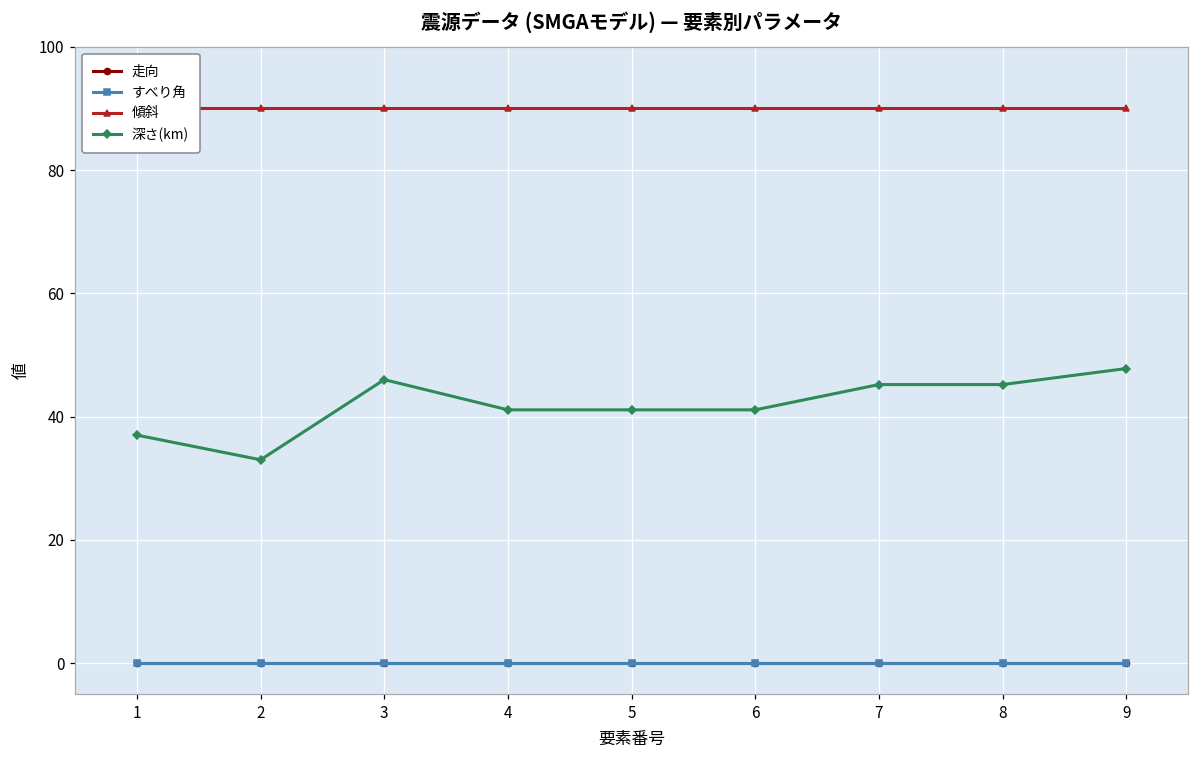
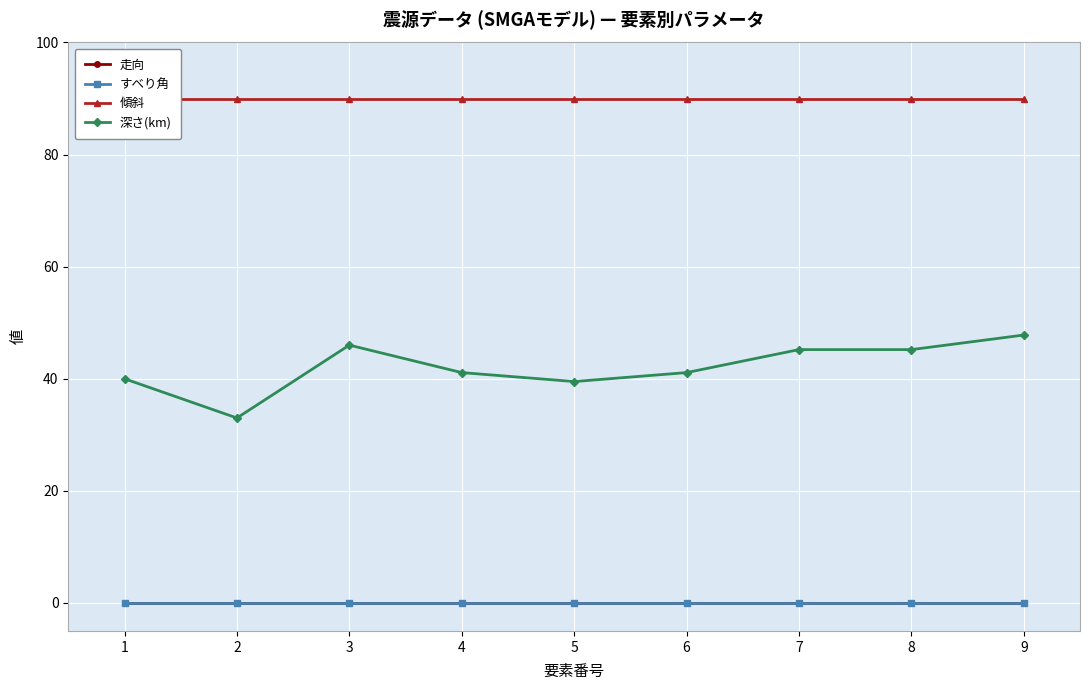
  {
    "すべり角": {
      "1": 0,
      "2": 0,
      "3": 0,
      "4": 0,
      "5": 0,
      "6": 0,
      "7": 0,
      "8": 0,
      "9": 0
    },
    "傾斜": {
      "2": 90,
      "3": 90,
      "4": 90,
      "5": 90,
      "6": 90,
      "7": 90,
      "8": 90,
      "9": 90
    },
    "深さ(km)": {
-     "1": 37,
+     "1": 40,
      "2": 33,
      "3": 46,
      "4": 41,
-     "5": 41,
+     "5": 40,
      "6": 41,
      "7": 45,
      "8": 45,
      "9": 48
    }
  }
